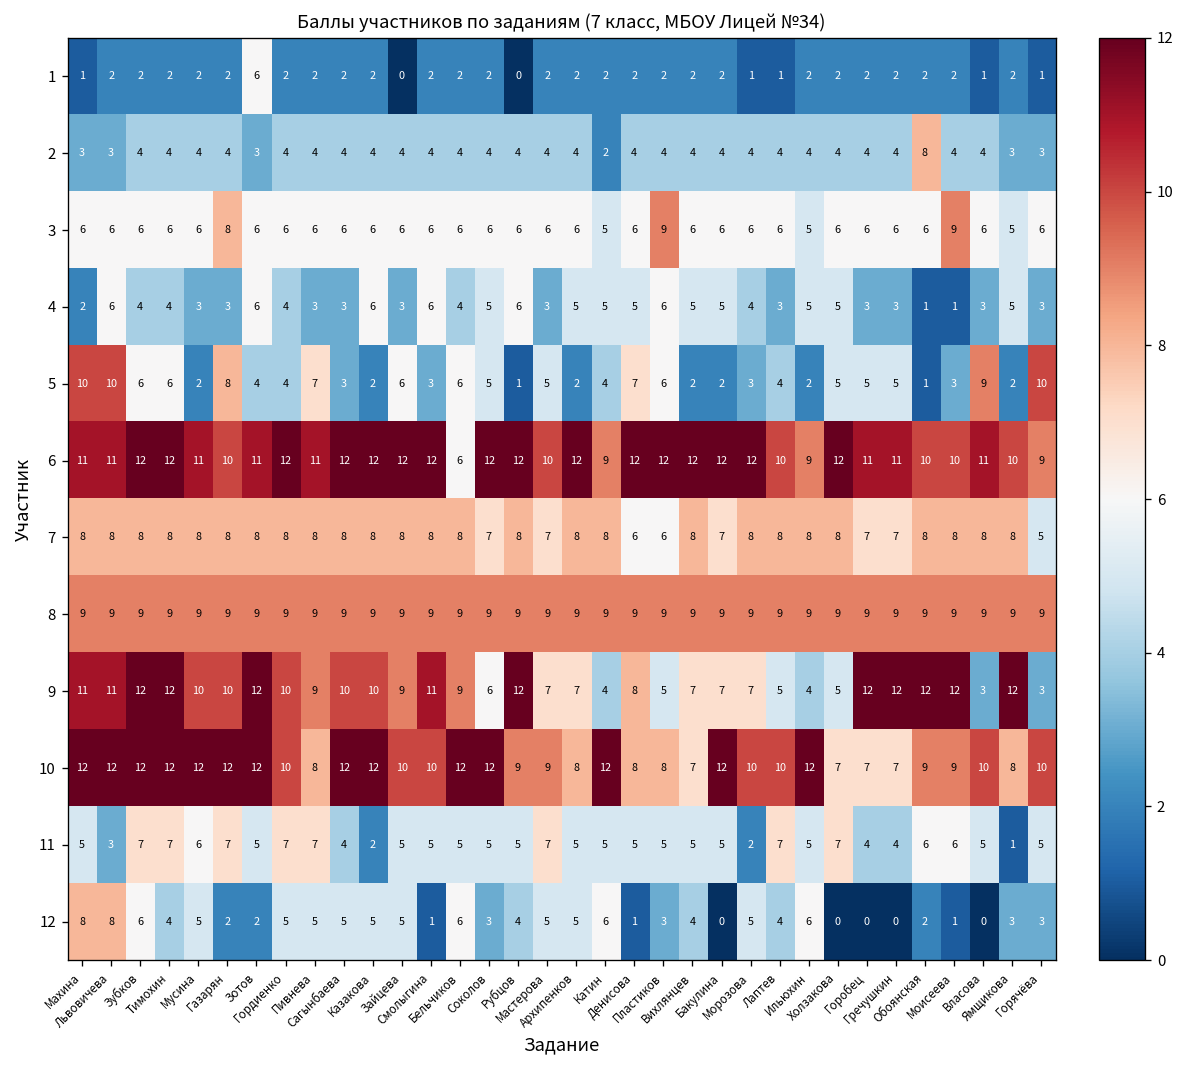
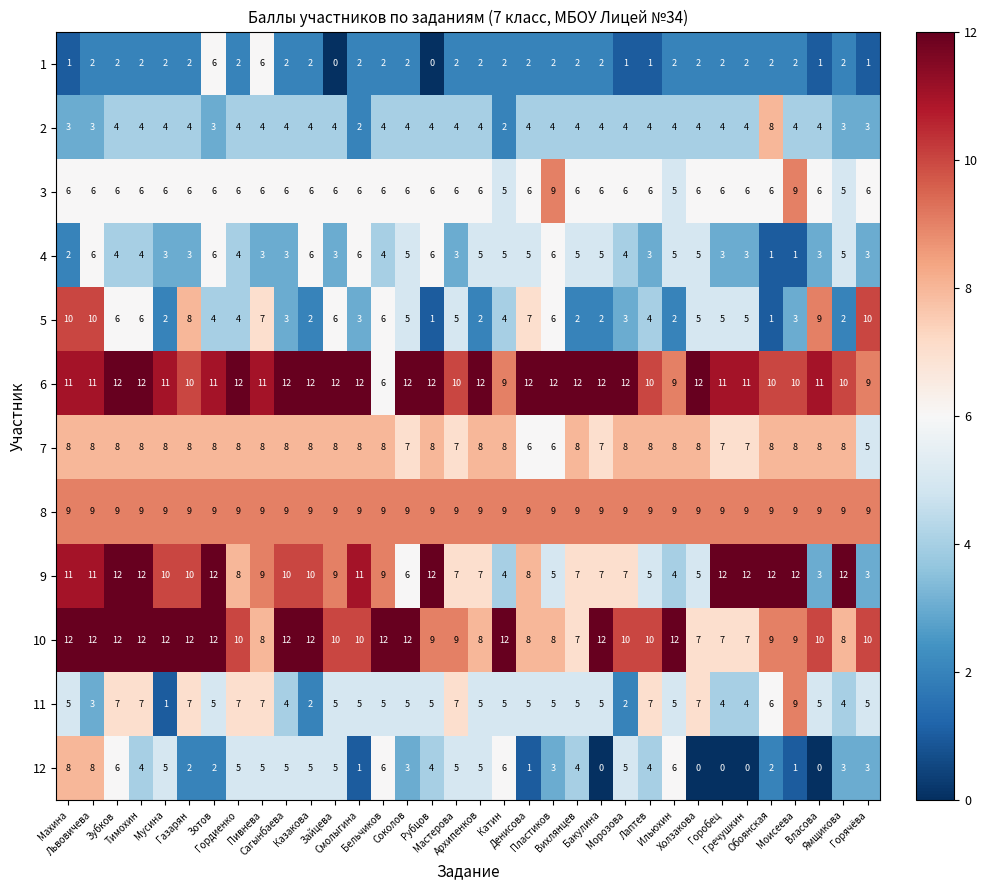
  {
    "1": {
      "Махина": 1,
      "Львовичева": 2,
      "Зубков": 2,
      "Тимохин": 2,
      "Мусина": 2,
      "Газарян": 2,
      "Зотов": 6,
      "Гордиенко": 2,
-     "Пивнева": 2,
+     "Пивнева": 6,
      "Сагынбаева": 2,
      "Казакова": 2,
      "Зайцева": 0,
      "Смолыгина": 2,
      "Бельчиков": 2,
      "Соколов": 2,
      "Рубцов": 0,
      "Мастерова": 2,
      "Архипенков": 2,
      "Катин": 2,
      "Денисова": 2,
      "Пластиков": 2,
      "Вихлянцев": 2,
      "Бакулина": 2,
      "Морозова": 1,
      "Лаптев": 1,
      "Ильюхин": 2,
      "Холзакова": 2,
      "Горобец": 2,
      "Гречушкин": 2,
      "Обоянская": 2,
      "Моисеева": 2,
      "Власова": 1,
      "Ямщикова": 2,
      "Горячёва": 1
    },
    "2": {
      "Махина": 3,
      "Львовичева": 3,
      "Зубков": 4,
      "Тимохин": 4,
      "Мусина": 4,
      "Газарян": 4,
      "Зотов": 3,
      "Гордиенко": 4,
      "Пивнева": 4,
      "Сагынбаева": 4,
      "Казакова": 4,
      "Зайцева": 4,
-     "Смолыгина": 4,
+     "Смолыгина": 2,
      "Бельчиков": 4,
      "Соколов": 4,
      "Рубцов": 4,
      "Мастерова": 4,
      "Архипенков": 4,
      "Катин": 2,
      "Денисова": 4,
      "Пластиков": 4,
      "Вихлянцев": 4,
      "Бакулина": 4,
      "Морозова": 4,
      "Лаптев": 4,
      "Ильюхин": 4,
      "Холзакова": 4,
      "Горобец": 4,
      "Гречушкин": 4,
      "Обоянская": 8,
      "Моисеева": 4,
      "Власова": 4,
      "Ямщикова": 3,
      "Горячёва": 3
    },
    "3": {
      "Махина": 6,
      "Львовичева": 6,
      "Зубков": 6,
      "Тимохин": 6,
      "Мусина": 6,
-     "Газарян": 8,
+     "Газарян": 6,
      "Зотов": 6,
      "Гордиенко": 6,
      "Пивнева": 6,
      "Сагынбаева": 6,
      "Казакова": 6,
      "Зайцева": 6,
      "Смолыгина": 6,
      "Бельчиков": 6,
      "Соколов": 6,
      "Рубцов": 6,
      "Мастерова": 6,
      "Архипенков": 6,
      "Катин": 5,
      "Денисова": 6,
      "Пластиков": 9,
      "Вихлянцев": 6,
      "Бакулина": 6,
      "Морозова": 6,
      "Лаптев": 6,
      "Ильюхин": 5,
      "Холзакова": 6,
      "Горобец": 6,
      "Гречушкин": 6,
      "Обоянская": 6,
      "Моисеева": 9,
      "Власова": 6,
      "Ямщикова": 5,
      "Горячёва": 6
    },
    "9": {
      "Махина": 11,
      "Львовичева": 11,
      "Зубков": 12,
      "Тимохин": 12,
      "Мусина": 10,
      "Газарян": 10,
      "Зотов": 12,
-     "Гордиенко": 10,
+     "Гордиенко": 8,
      "Пивнева": 9,
      "Сагынбаева": 10,
      "Казакова": 10,
      "Зайцева": 9,
      "Смолыгина": 11,
      "Бельчиков": 9,
      "Соколов": 6,
      "Рубцов": 12,
      "Мастерова": 7,
      "Архипенков": 7,
      "Катин": 4,
      "Денисова": 8,
      "Пластиков": 5,
      "Вихлянцев": 7,
      "Бакулина": 7,
      "Морозова": 7,
      "Лаптев": 5,
      "Ильюхин": 4,
      "Холзакова": 5,
      "Горобец": 12,
      "Гречушкин": 12,
      "Обоянская": 12,
      "Моисеева": 12,
      "Власова": 3,
      "Ямщикова": 12,
      "Горячёва": 3
    },
    "11": {
      "Махина": 5,
      "Львовичева": 3,
      "Зубков": 7,
      "Тимохин": 7,
-     "Мусина": 6,
+     "Мусина": 1,
      "Газарян": 7,
      "Зотов": 5,
      "Гордиенко": 7,
      "Пивнева": 7,
      "Сагынбаева": 4,
      "Казакова": 2,
      "Зайцева": 5,
      "Смолыгина": 5,
      "Бельчиков": 5,
      "Соколов": 5,
      "Рубцов": 5,
      "Мастерова": 7,
      "Архипенков": 5,
      "Катин": 5,
      "Денисова": 5,
      "Пластиков": 5,
      "Вихлянцев": 5,
      "Бакулина": 5,
      "Морозова": 2,
      "Лаптев": 7,
      "Ильюхин": 5,
      "Холзакова": 7,
      "Горобец": 4,
      "Гречушкин": 4,
      "Обоянская": 6,
-     "Моисеева": 6,
+     "Моисеева": 9,
      "Власова": 5,
-     "Ямщикова": 1,
+     "Ямщикова": 4,
      "Горячёва": 5
    }
  }
